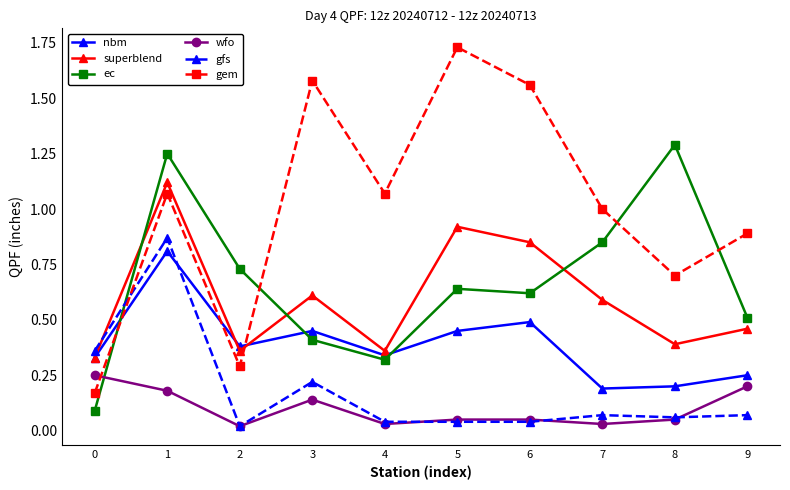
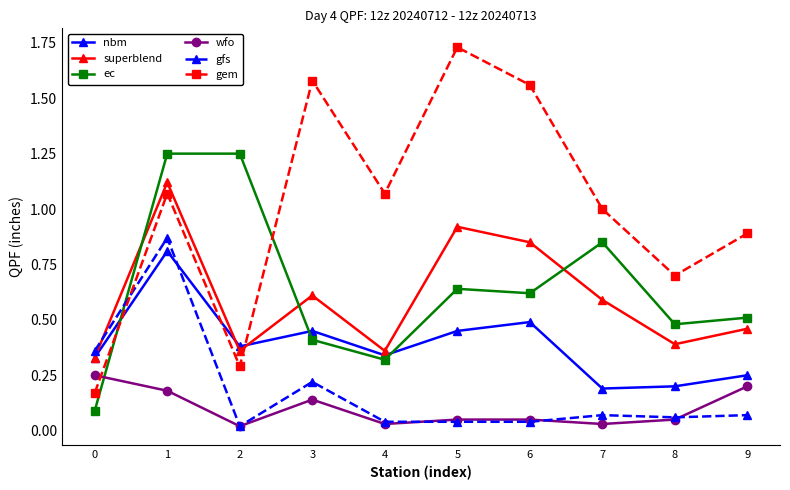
  {
    "ec": {
      "0": 0.09,
      "1": 1.25,
-     "2": 0.73,
+     "2": 1.25,
      "3": 0.41,
      "4": 0.32,
      "5": 0.64,
      "6": 0.62,
      "7": 0.85,
-     "8": 1.29,
+     "8": 0.48,
      "9": 0.51
    },
    "wfo": {
      "0": 0.25,
      "1": 0.18,
      "3": 0.14,
      "7": 0.03,
      "9": 0.20
    }
  }
